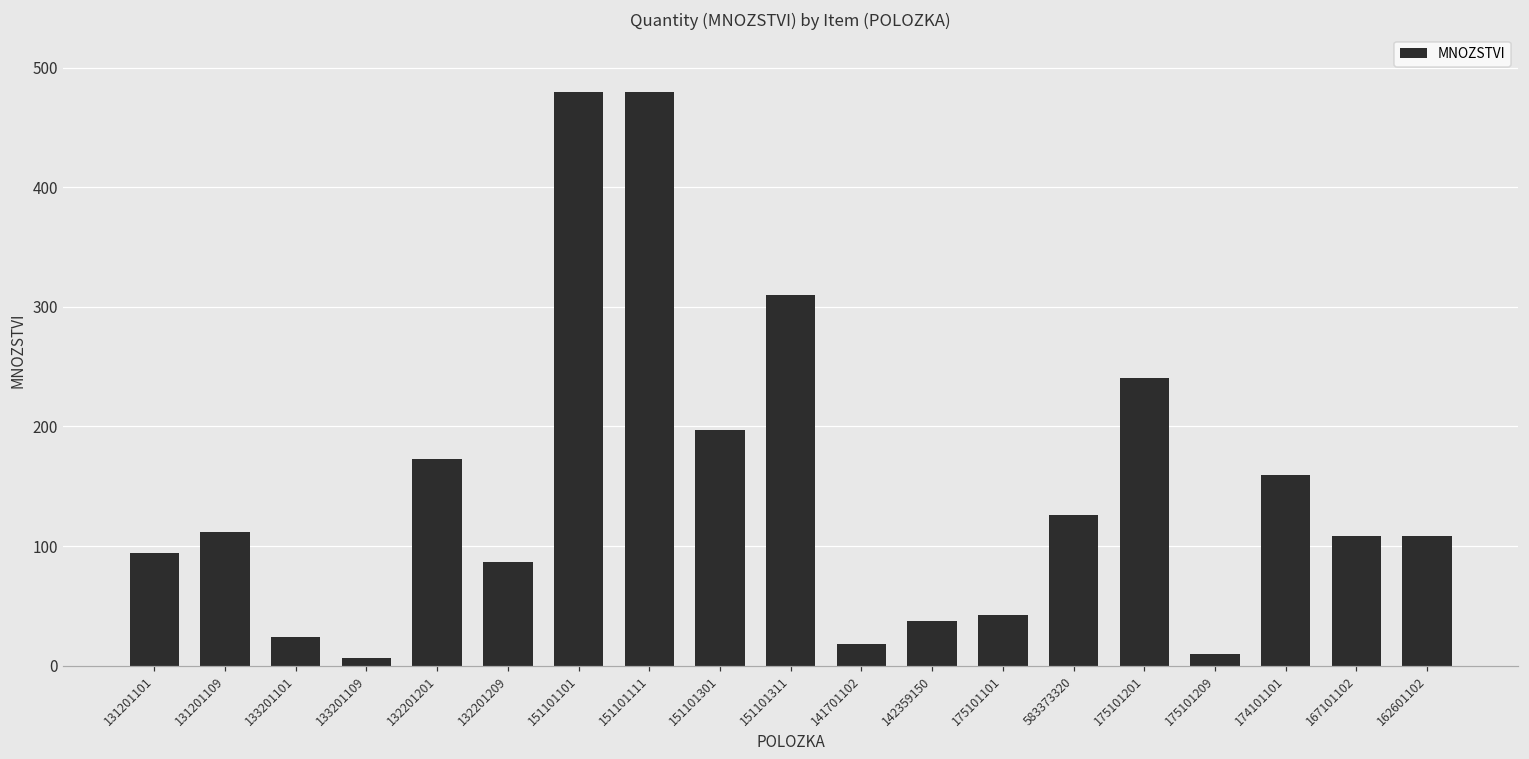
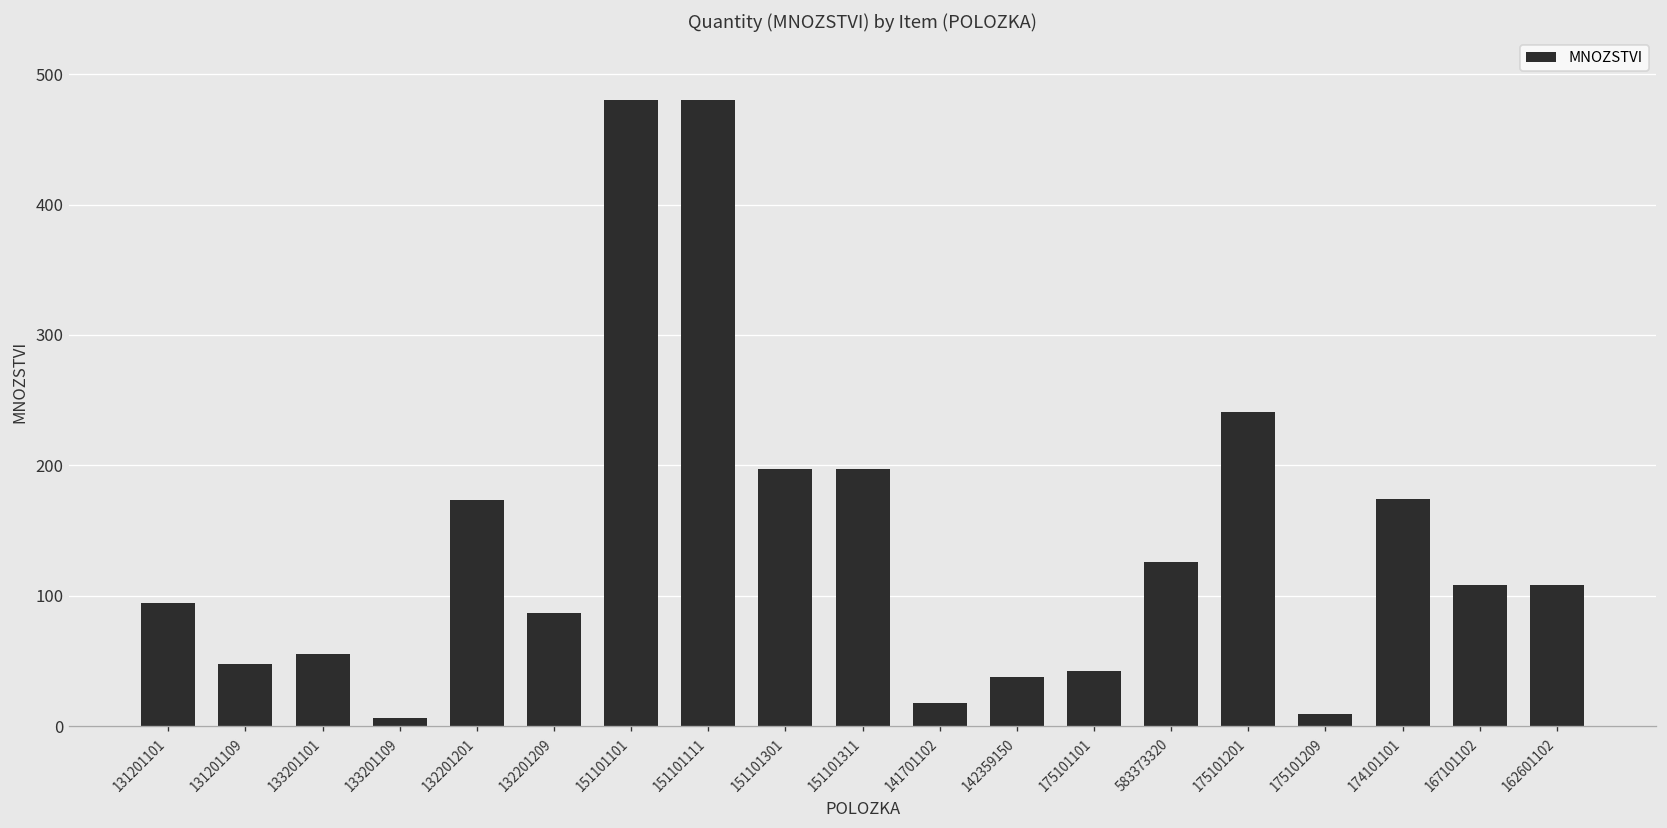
  {
    "131201101": 95,
-   "131201109": 112,
-   "133201101": 24,
+   "131201109": 47,
+   "133201101": 56,
    "133201109": 7,
    "132201201": 173,
    "132201209": 87,
    "151101101": 480,
    "151101111": 480,
    "151101301": 197,
-   "151101311": 310,
+   "151101311": 197,
    "141701102": 18,
    "142359150": 37,
    "175101101": 42,
    "583373320": 126,
    "175101201": 241,
    "175101209": 9,
-   "174101101": 160,
+   "174101101": 174,
    "167101102": 108,
    "162601102": 108
  }
